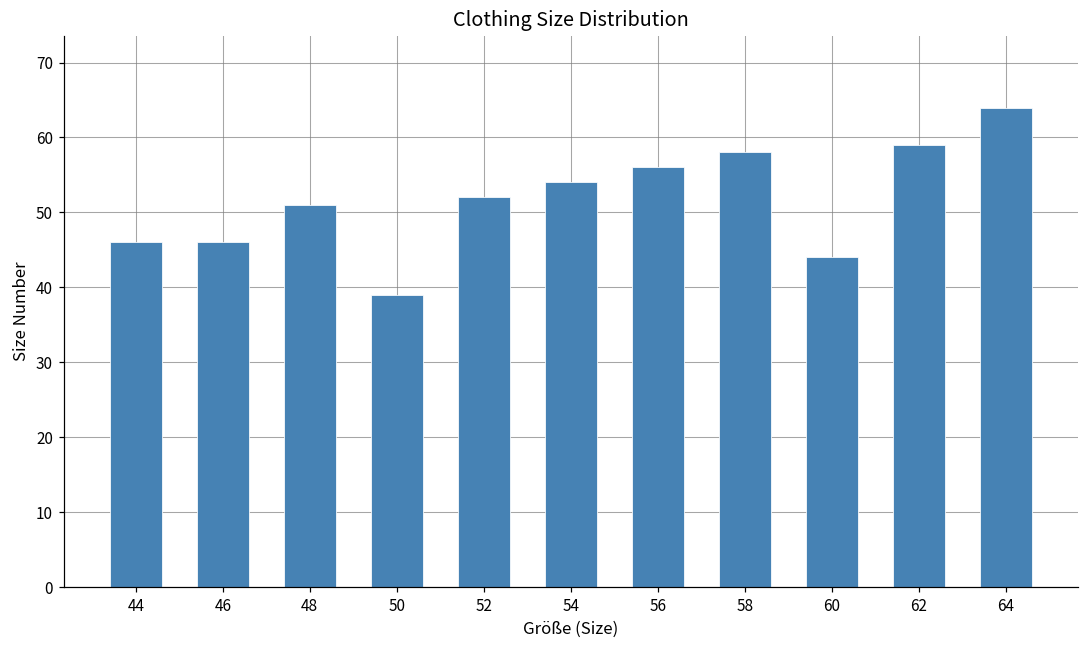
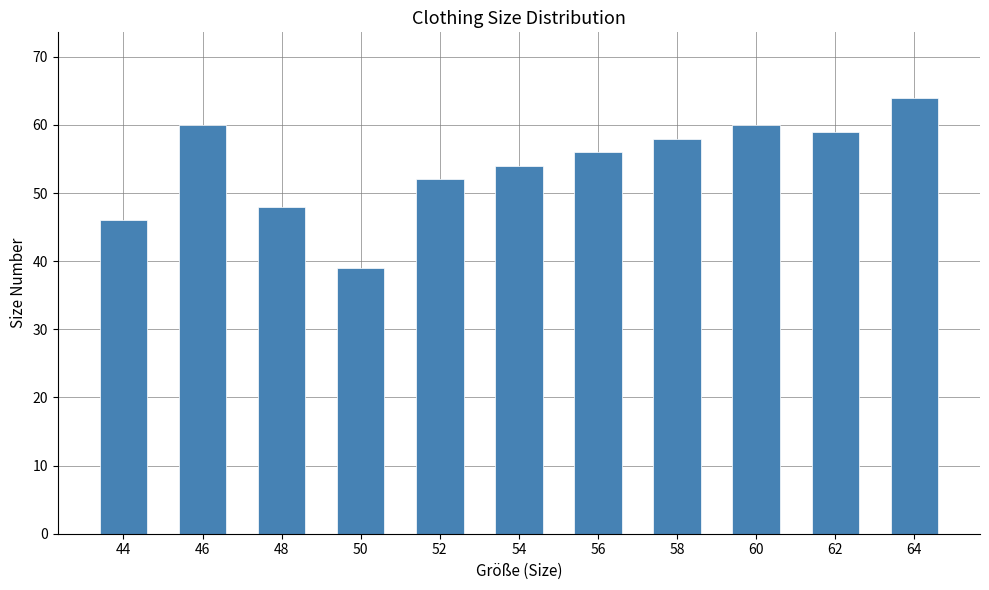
  {
    "44": 46,
-   "46": 46,
-   "48": 51,
+   "46": 60,
+   "48": 48,
    "50": 39,
    "52": 52,
    "54": 54,
    "56": 56,
    "58": 58,
-   "60": 44,
+   "60": 60,
    "62": 59,
    "64": 64
  }
